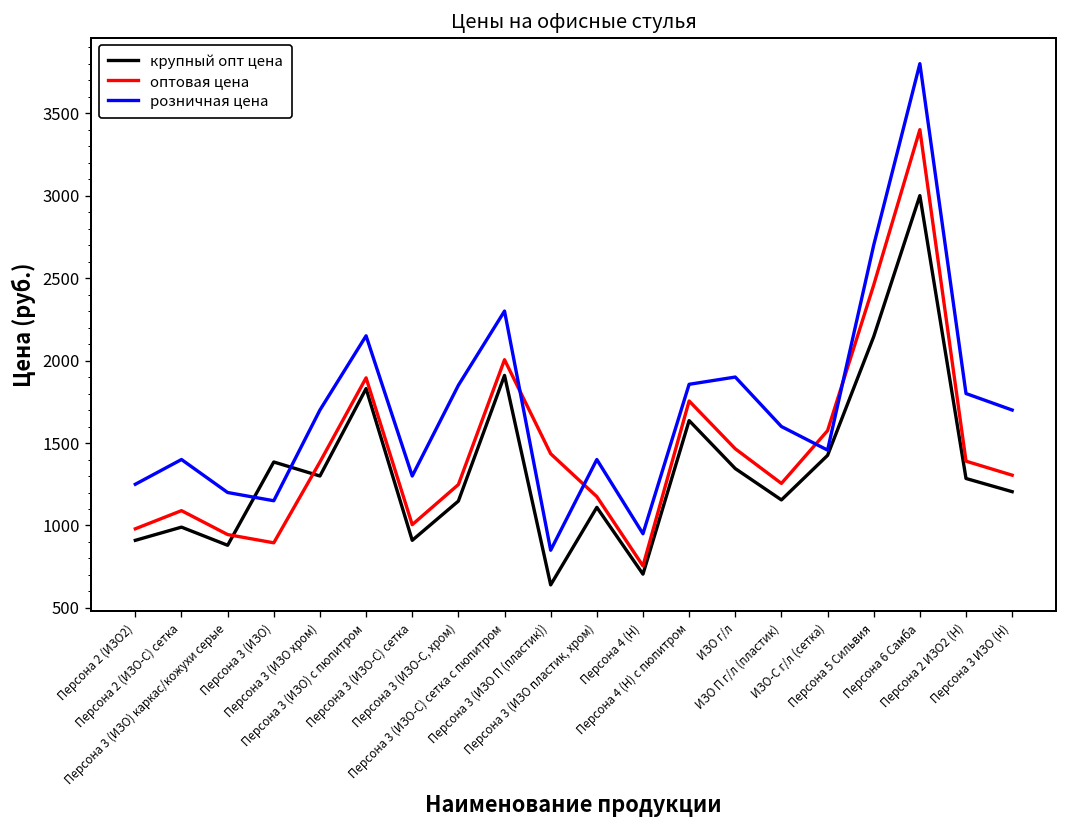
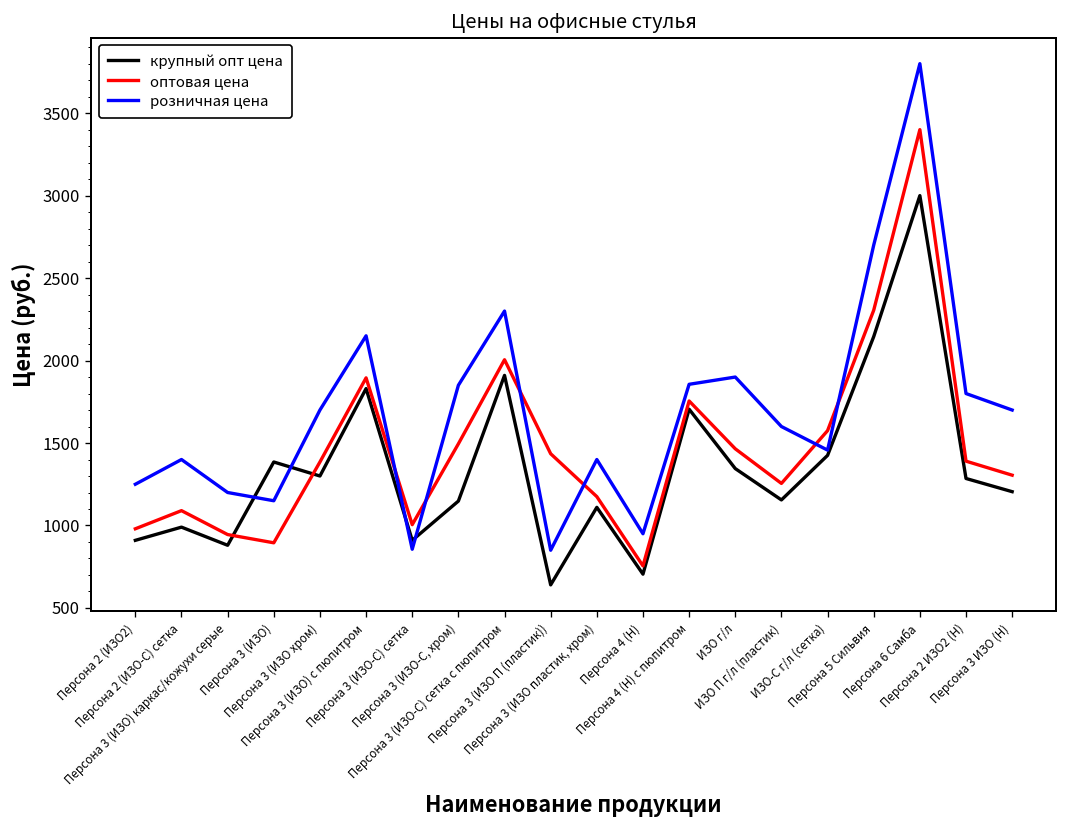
  {
    "крупный опт цена": {
      "Персона 2 (ИЗО2)": 910,
      "Персона 2 (ИЗО-C) сетка": 990,
      "Персона 3 (ИЗО) каркас/кожухи серые": 880,
      "Персона 3 (ИЗО)": 1390,
      "Персона 3 (ИЗО хром)": 1300,
      "Персона 3 (ИЗО) с пюпитром": 1830,
      "Персона 3 (ИЗО-С) сетка": 910,
      "Персона 3 (ИЗО-С, хром)": 1150,
      "Персона 3 (ИЗО-С) сетка с пюпитром": 1910,
      "Персона 3 (ИЗО П (пластик))": 640,
      "Персона 3 (ИЗО пластик, хром)": 1110,
      "Персона 4 (Н)": 710,
-     "Персона 4 (Н) с пюпитром": 1640,
+     "Персона 4 (Н) с пюпитром": 1710,
      "ИЗО г/л": 1350,
      "ИЗО П г/л (пластик)": 1160,
      "ИЗО-С г/л (сетка)": 1430,
      "Персона 5 Сильвия": 2150,
      "Персона 6 Самба": 3000,
      "Персона 2 ИЗО2 (Н)": 1290,
      "Персона 3 ИЗО (Н)": 1210
    },
    "оптовая цена": {
      "Персона 2 (ИЗО2)": 980,
      "Персона 2 (ИЗО-C) сетка": 1090,
      "Персона 3 (ИЗО) каркас/кожухи серые": 950,
      "Персона 3 (ИЗО)": 900,
      "Персона 3 (ИЗО хром)": 1390,
      "Персона 3 (ИЗО) с пюпитром": 1900,
      "Персона 3 (ИЗО-С) сетка": 1010,
-     "Персона 3 (ИЗО-С, хром)": 1250,
+     "Персона 3 (ИЗО-С, хром)": 1500,
      "Персона 3 (ИЗО-С) сетка с пюпитром": 2010,
      "Персона 3 (ИЗО П (пластик))": 1440,
      "Персона 3 (ИЗО пластик, хром)": 1180,
      "Персона 4 (Н)": 760,
      "Персона 4 (Н) с пюпитром": 1760,
      "ИЗО г/л": 1470,
      "ИЗО П г/л (пластик)": 1260,
      "ИЗО-С г/л (сетка)": 1580,
-     "Персона 5 Сильвия": 2460,
+     "Персона 5 Сильвия": 2310,
      "Персона 6 Самба": 3400,
      "Персона 2 ИЗО2 (Н)": 1390,
      "Персона 3 ИЗО (Н)": 1310
    },
    "розничная цена": {
      "Персона 2 (ИЗО2)": 1250,
      "Персона 2 (ИЗО-C) сетка": 1400,
      "Персона 3 (ИЗО) каркас/кожухи серые": 1200,
      "Персона 3 (ИЗО)": 1150,
      "Персона 3 (ИЗО хром)": 1700,
      "Персона 3 (ИЗО) с пюпитром": 2150,
-     "Персона 3 (ИЗО-С) сетка": 1300,
+     "Персона 3 (ИЗО-С) сетка": 860,
      "Персона 3 (ИЗО-С, хром)": 1850,
      "Персона 3 (ИЗО-С) сетка с пюпитром": 2300,
      "Персона 3 (ИЗО П (пластик))": 850,
      "Персона 3 (ИЗО пластик, хром)": 1400,
      "Персона 4 (Н)": 950,
      "Персона 4 (Н) с пюпитром": 1860,
      "ИЗО г/л": 1900,
      "ИЗО П г/л (пластик)": 1600,
      "ИЗО-С г/л (сетка)": 1460,
      "Персона 5 Сильвия": 2700,
      "Персона 6 Самба": 3800,
      "Персона 2 ИЗО2 (Н)": 1800,
      "Персона 3 ИЗО (Н)": 1700
    }
  }
